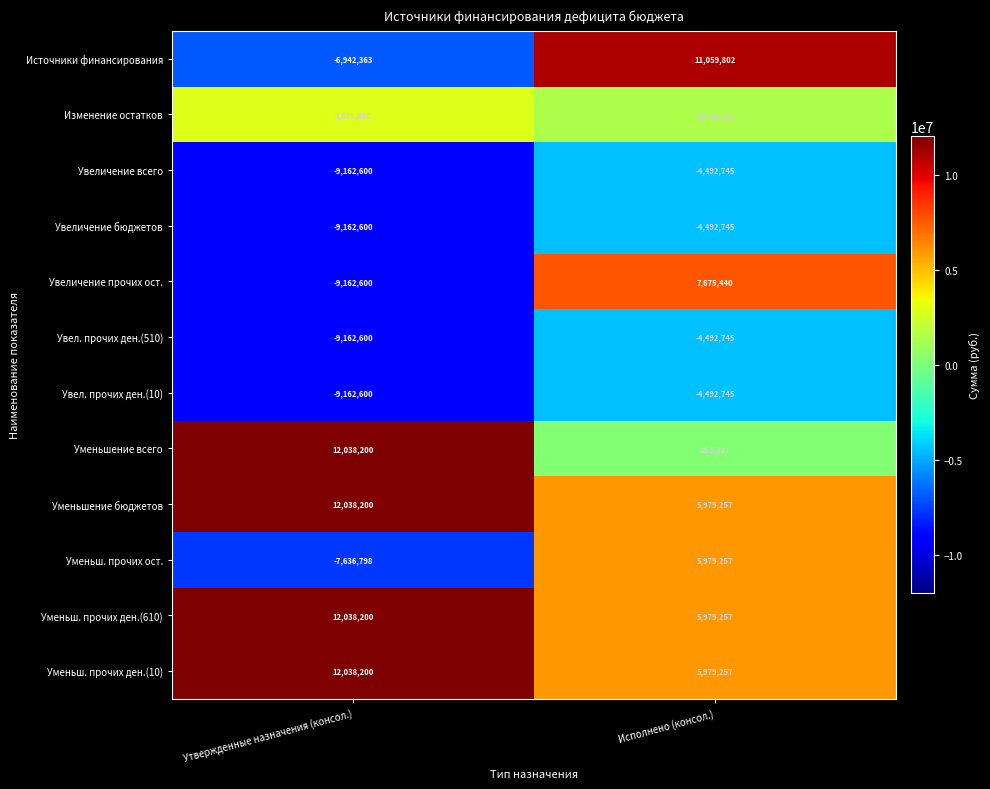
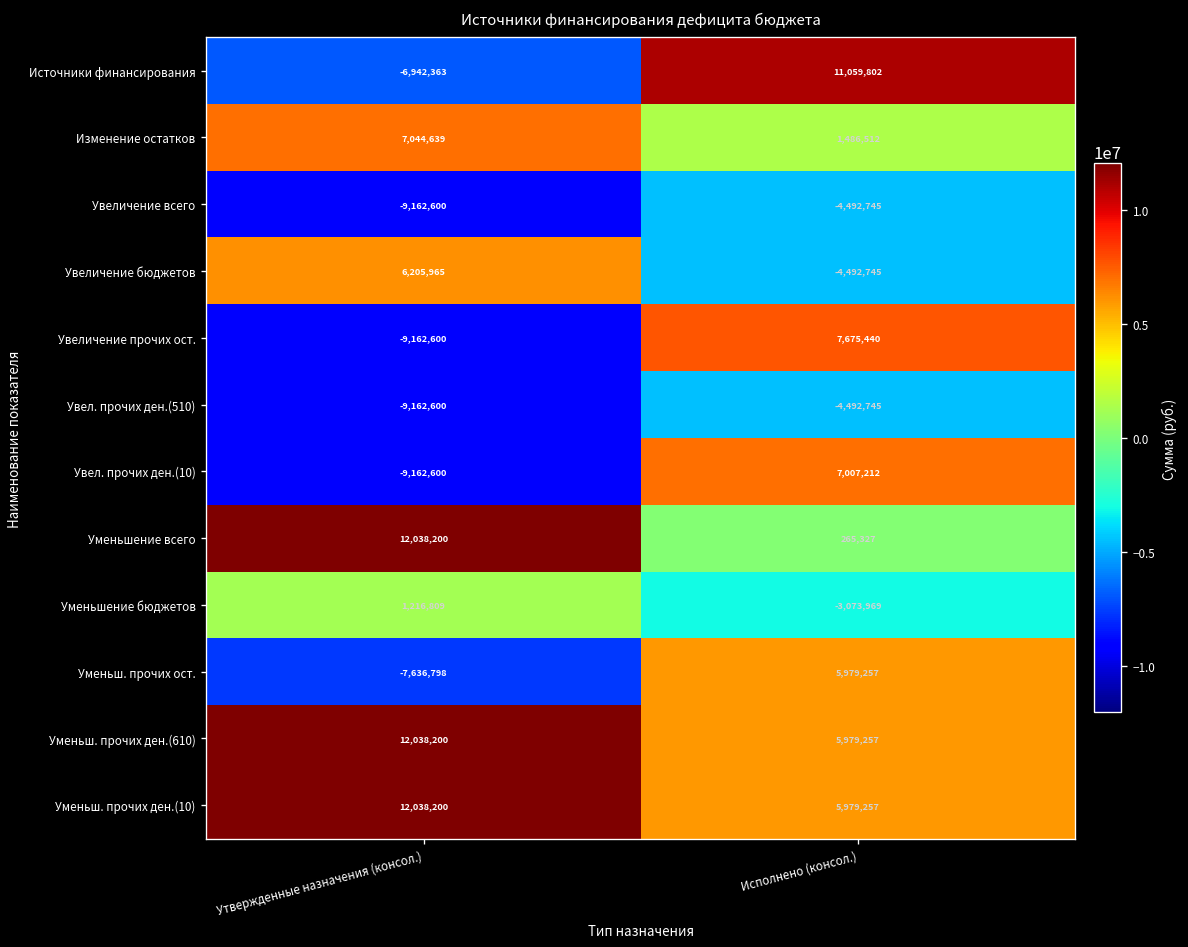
  {
    "Источники финансирования": {
      "Утвержденные назначения (консол.)": "-6,942,363",
      "Исполнено (консол.)": "11,059,802"
    },
    "Изменение остатков": {
-     "Утвержденные назначения (консол.)": "2,875,600",
+     "Утвержденные назначения (консол.)": "7,044,639",
      "Исполнено (консол.)": "1,486,512"
    },
    "Увеличение всего": {
      "Утвержденные назначения (консол.)": "-9,162,600",
      "Исполнено (консол.)": "-4,492,745"
    },
    "Увеличение бюджетов": {
-     "Утвержденные назначения (консол.)": "-9,162,600",
+     "Утвержденные назначения (консол.)": "6,205,965",
      "Исполнено (консол.)": "-4,492,745"
    },
    "Увеличение прочих ост.": {
      "Утвержденные назначения (консол.)": "-9,162,600",
      "Исполнено (консол.)": "7,675,440"
    },
    "Увел. прочих ден.(510)": {
      "Утвержденные назначения (консол.)": "-9,162,600",
      "Исполнено (консол.)": "-4,492,745"
    },
    "Увел. прочих ден.(10)": {
      "Утвержденные назначения (консол.)": "-9,162,600",
-     "Исполнено (консол.)": "-4,492,745"
+     "Исполнено (консол.)": "7,007,212"
    },
    "Уменьшение всего": {
      "Утвержденные назначения (консол.)": "12,038,200",
      "Исполнено (консол.)": "265,327"
    },
    "Уменьшение бюджетов": {
-     "Утвержденные назначения (консол.)": "12,038,200",
-     "Исполнено (консол.)": "5,979,257"
+     "Утвержденные назначения (консол.)": "1,216,809",
+     "Исполнено (консол.)": "-3,073,969"
    },
    "Уменьш. прочих ост.": {
      "Утвержденные назначения (консол.)": "-7,636,798",
      "Исполнено (консол.)": "5,979,257"
    },
    "Уменьш. прочих ден.(610)": {
      "Утвержденные назначения (консол.)": "12,038,200",
      "Исполнено (консол.)": "5,979,257"
    },
    "Уменьш. прочих ден.(10)": {
      "Утвержденные назначения (консол.)": "12,038,200",
      "Исполнено (консол.)": "5,979,257"
    }
  }
